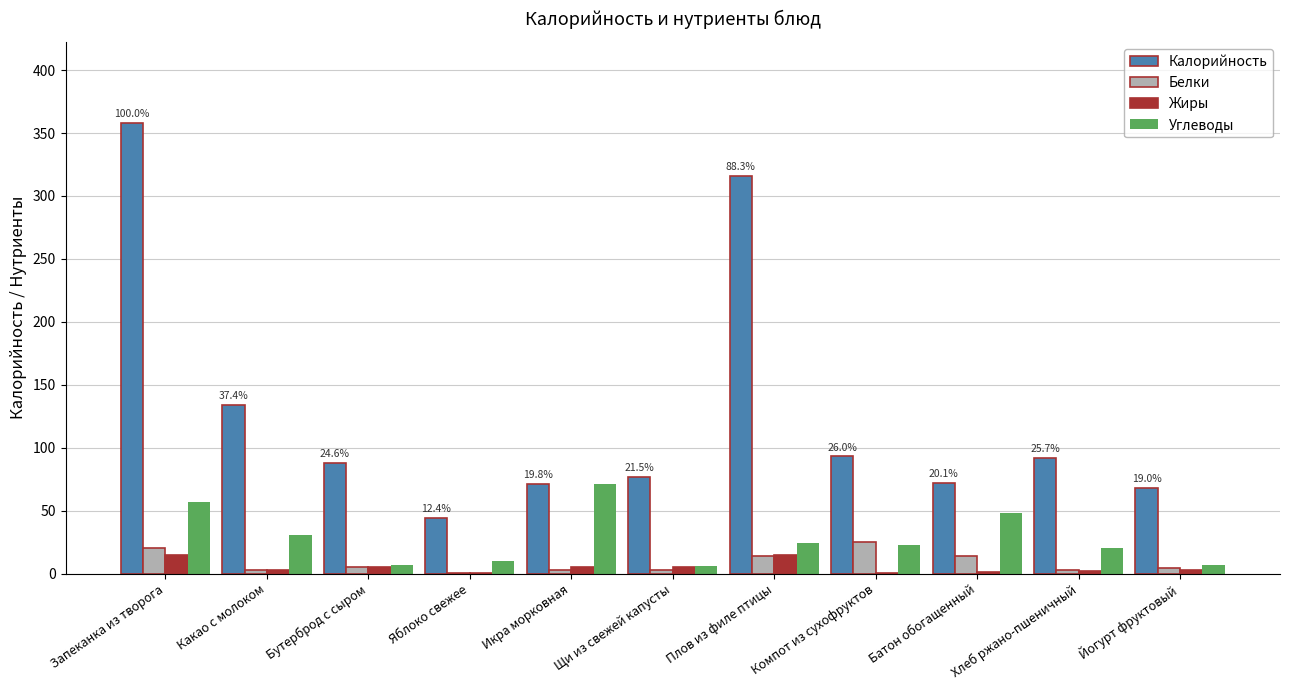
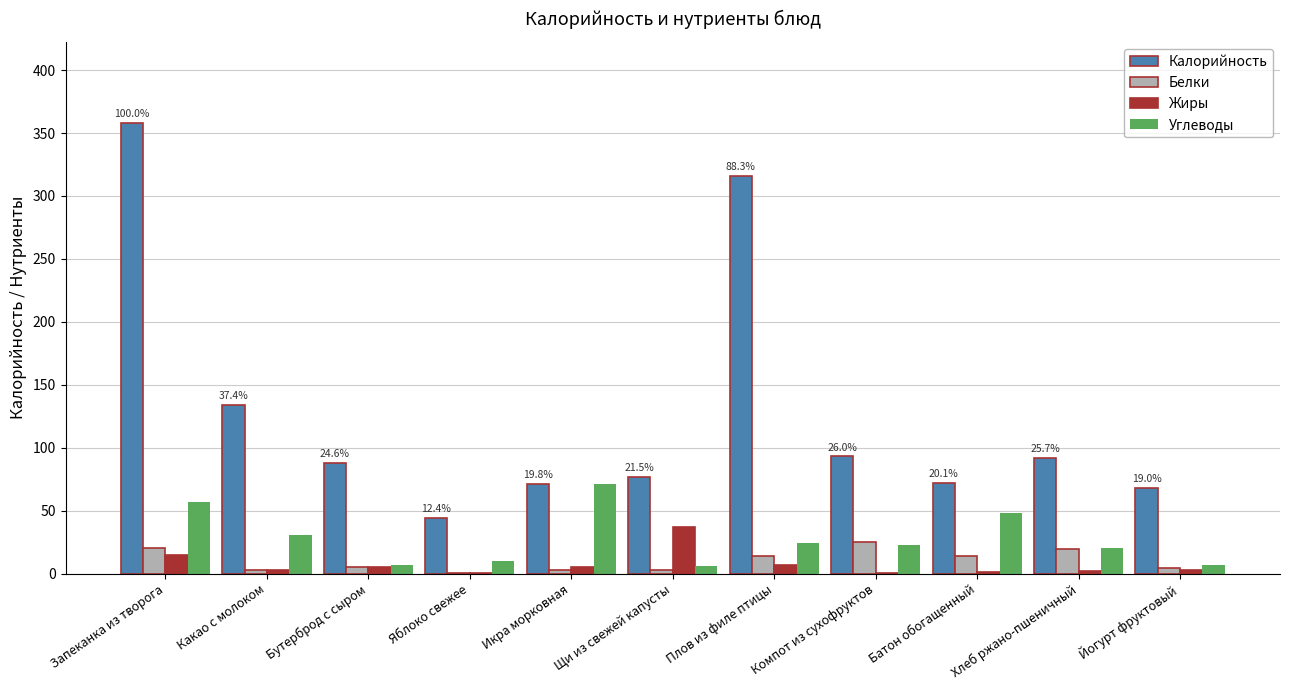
  {
    "Белки": {
      "Запеканка из творога": 20,
      "Какао с молоком": 3,
      "Бутерброд с сыром": 5,
      "Икра морковная": 3,
      "Щи из свежей капусты": 3,
      "Плов из филе птицы": 14,
      "Компот из сухофруктов": 25,
      "Батон обогащенный": 14,
-     "Хлеб ржано-пшеничный": 3,
+     "Хлеб ржано-пшеничный": 20,
      "Йогурт фруктовый": 4
    },
    "Жиры": {
      "Запеканка из творога": 15,
      "Какао с молоком": 3,
      "Бутерброд с сыром": 5,
      "Икра морковная": 5,
-     "Щи из свежей капусты": 5,
-     "Плов из филе птицы": 15,
+     "Щи из свежей капусты": 37,
+     "Плов из филе птицы": 7,
      "Йогурт фруктовый": 3
    },
    "Углеводы": {
      "Запеканка из творога": 57,
      "Какао с молоком": 31,
      "Бутерброд с сыром": 7,
      "Яблоко свежее": 10,
      "Икра морковная": 71,
      "Щи из свежей капусты": 6,
      "Плов из филе птицы": 24,
      "Компот из сухофруктов": 23,
      "Батон обогащенный": 48,
      "Хлеб ржано-пшеничный": 20,
      "Йогурт фруктовый": 7
    }
  }
